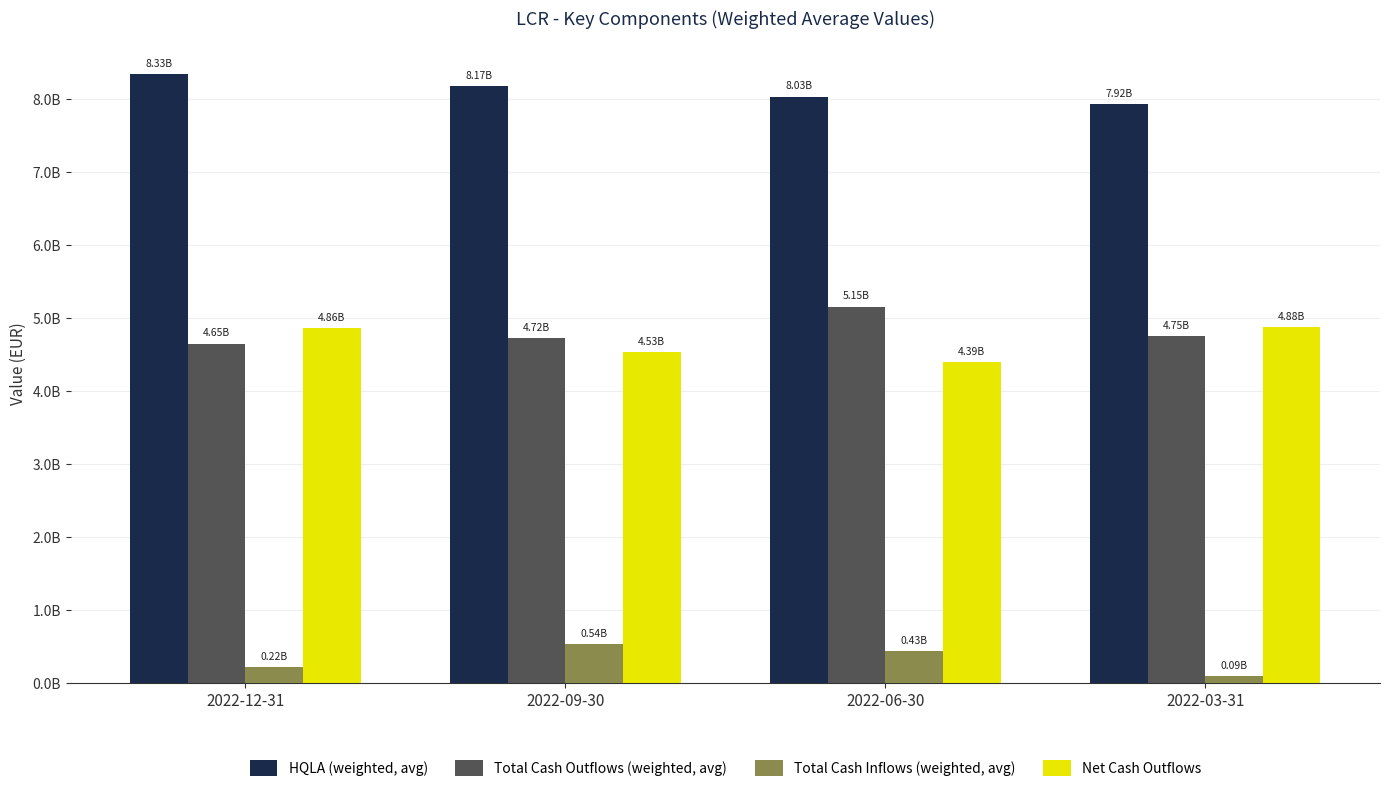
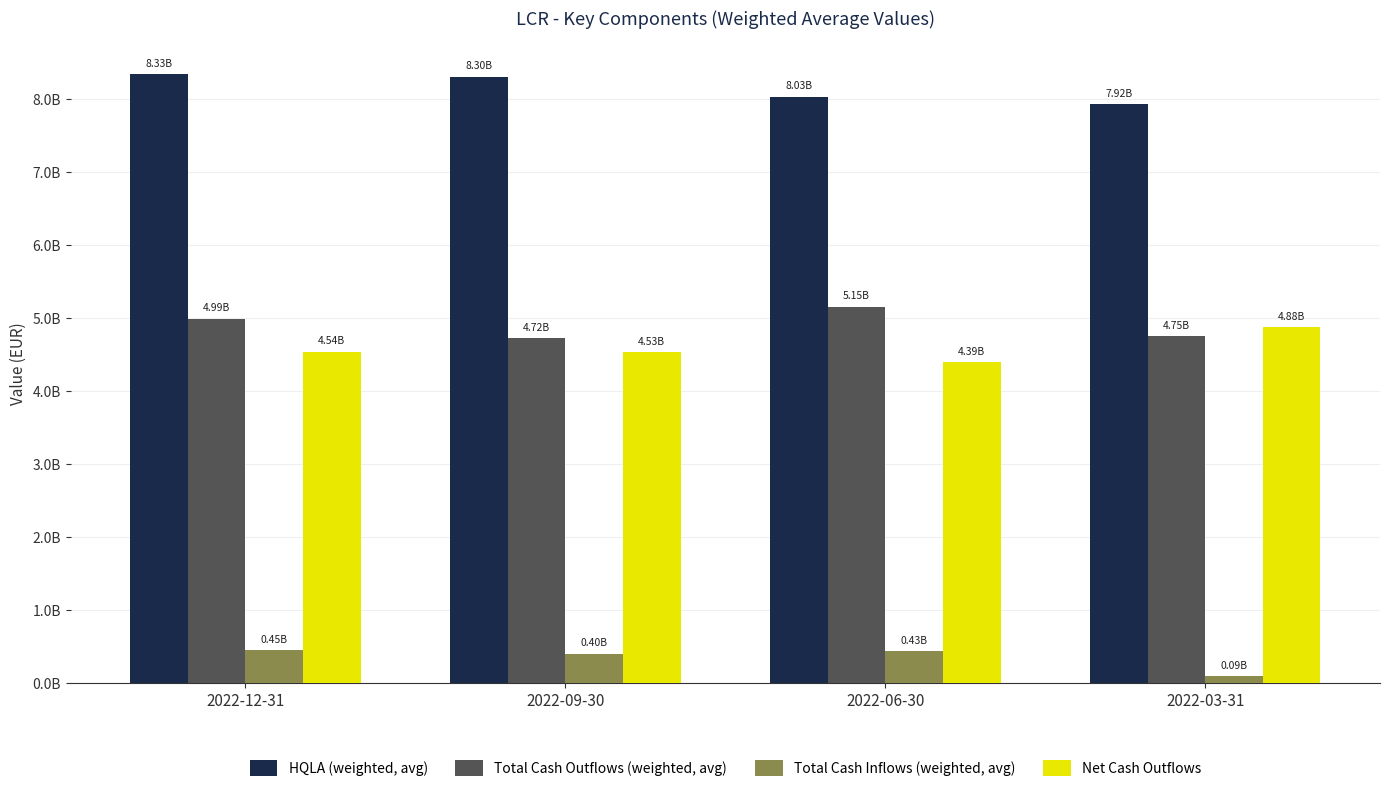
  {
    "HQLA (weighted, avg)": {
      "2022-12-31": "8.33B",
-     "2022-09-30": "8.17B",
+     "2022-09-30": "8.30B",
      "2022-06-30": "8.03B",
      "2022-03-31": "7.92B"
    },
    "Total Cash Outflows (weighted, avg)": {
-     "2022-12-31": "4.65B",
+     "2022-12-31": "4.99B",
      "2022-09-30": "4.72B",
      "2022-06-30": "5.15B",
      "2022-03-31": "4.75B"
    },
    "Total Cash Inflows (weighted, avg)": {
-     "2022-12-31": "0.22B",
-     "2022-09-30": "0.54B",
+     "2022-12-31": "0.45B",
+     "2022-09-30": "0.40B",
      "2022-06-30": "0.43B",
      "2022-03-31": "0.09B"
    },
    "Net Cash Outflows": {
-     "2022-12-31": "4.86B",
+     "2022-12-31": "4.54B",
      "2022-09-30": "4.53B",
      "2022-06-30": "4.39B",
      "2022-03-31": "4.88B"
    }
  }
